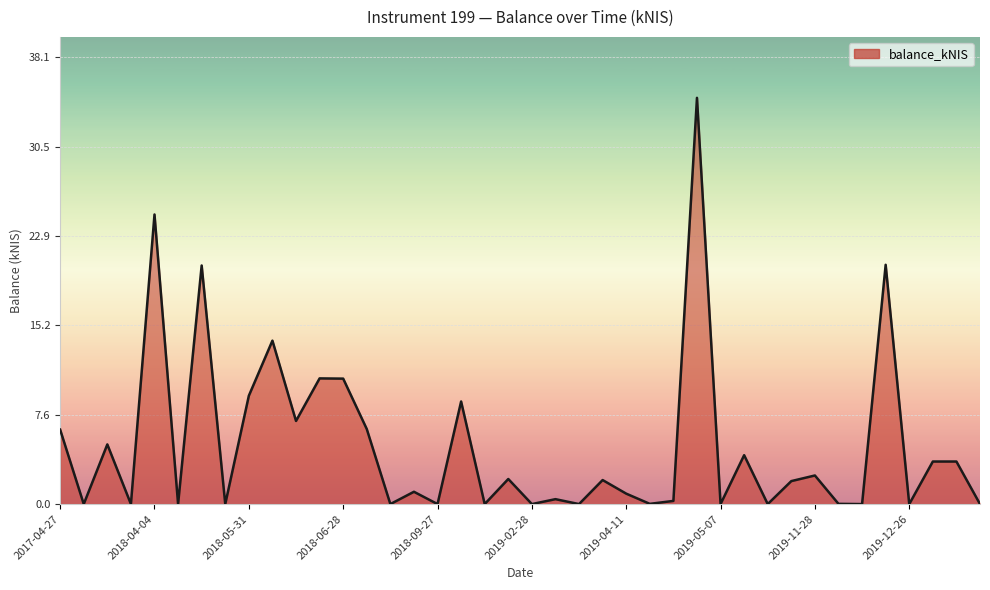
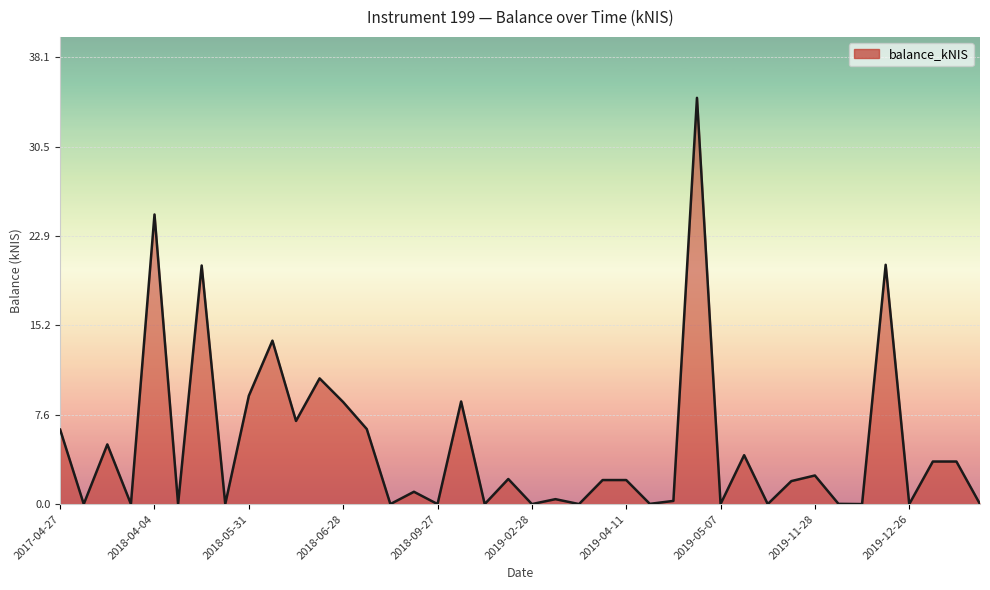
  {
    "2017-04-27": 6.4,
    "2018-04-04": 24.7,
    "2018-05-31": 9.2,
-   "2018-06-28": 10.7,
+   "2018-06-28": 8.7,
    "2018-09-27": 0.0,
    "2019-02-28": 0.0,
-   "2019-04-11": 0.9,
+   "2019-04-11": 2.1,
    "2019-05-07": 0.0,
    "2019-11-28": 2.4,
    "2019-12-26": 0.0
  }
